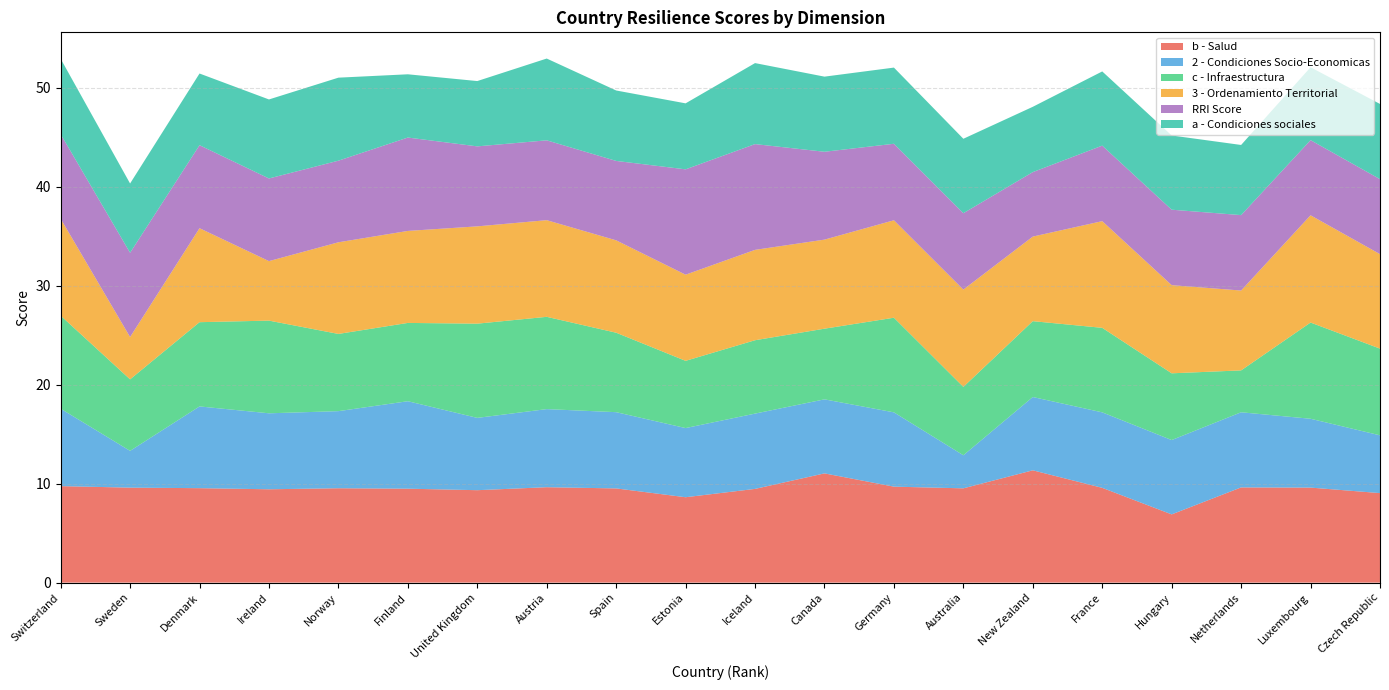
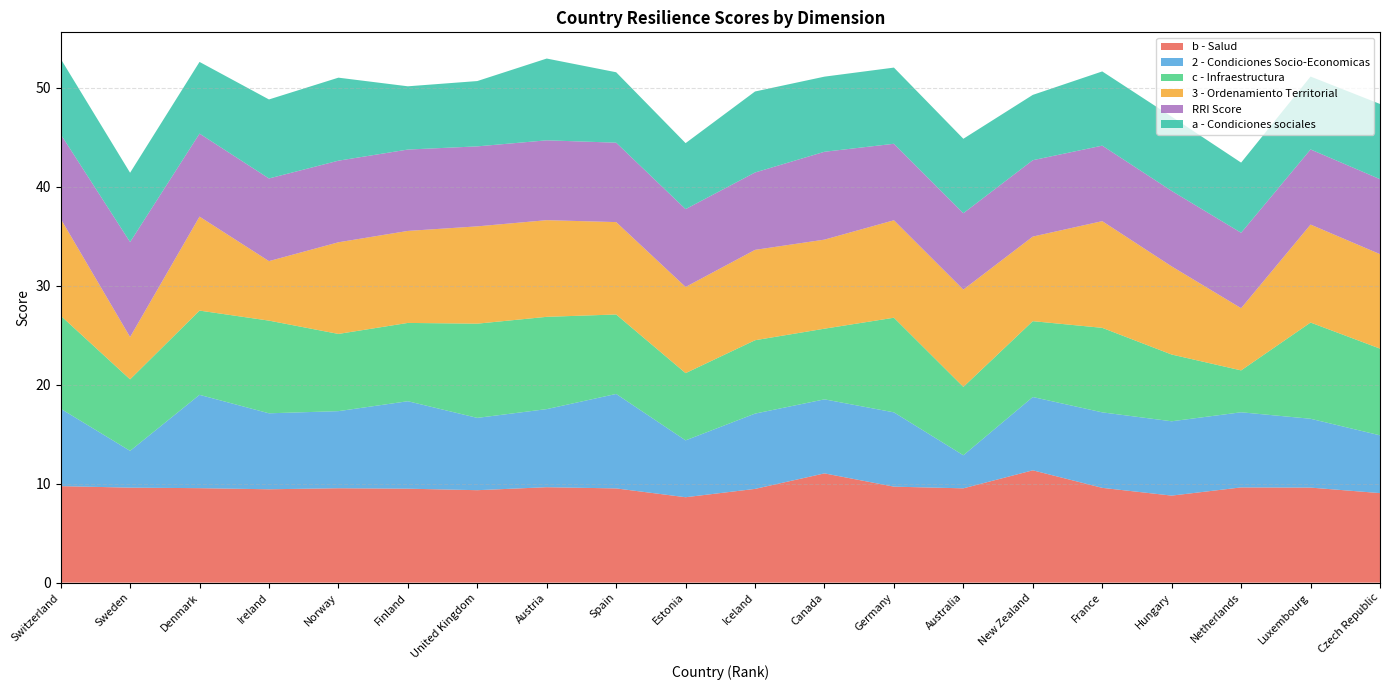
  {
    "b - Salud": {
      "Switzerland": 10,
      "Sweden": 10,
      "Denmark": 10,
      "Ireland": 9,
      "Norway": 10,
      "Finland": 9,
      "United Kingdom": 9,
      "Austria": 10,
      "Spain": 10,
      "Estonia": 9,
      "Iceland": 9,
      "Canada": 11,
      "Germany": 10,
      "Australia": 10,
      "New Zealand": 11,
      "France": 10,
-     "Hungary": 7,
+     "Hungary": 9,
      "Netherlands": 10,
      "Luxembourg": 10,
      "Czech Republic": 9
    },
    "2 - Condiciones Socio-Economicas": {
      "Switzerland": 8,
      "Sweden": 4,
-     "Denmark": 8,
+     "Denmark": 9,
      "Ireland": 8,
      "Norway": 8,
      "Finland": 9,
      "United Kingdom": 7,
      "Austria": 8,
-     "Spain": 8,
-     "Estonia": 7,
+     "Spain": 10,
+     "Estonia": 6,
      "Iceland": 8,
      "Canada": 7,
      "Germany": 8,
      "Australia": 3,
      "New Zealand": 7,
      "France": 8,
      "Hungary": 8,
      "Netherlands": 8,
      "Luxembourg": 7,
      "Czech Republic": 6
    },
    "3 - Ordenamiento Territorial": {
      "Switzerland": 10,
      "Sweden": 4,
      "Denmark": 9,
      "Ireland": 6,
      "Norway": 9,
      "Finland": 9,
      "United Kingdom": 10,
      "Austria": 10,
      "Spain": 9,
      "Estonia": 9,
      "Iceland": 9,
      "Canada": 9,
      "Germany": 10,
      "Australia": 10,
      "New Zealand": 9,
      "France": 11,
      "Hungary": 9,
-     "Netherlands": 8,
-     "Luxembourg": 11,
+     "Netherlands": 6,
+     "Luxembourg": 10,
      "Czech Republic": 10
    },
    "RRI Score": {
      "Switzerland": 9,
-     "Sweden": 9,
+     "Sweden": 10,
      "Denmark": 8,
      "Ireland": 8,
      "Norway": 8,
-     "Finland": 9,
+     "Finland": 8,
      "United Kingdom": 8,
      "Austria": 8,
      "Spain": 8,
-     "Estonia": 11,
-     "Iceland": 11,
+     "Estonia": 8,
+     "Iceland": 8,
      "Canada": 9,
      "Germany": 8,
      "Australia": 8,
-     "New Zealand": 7,
+     "New Zealand": 8,
      "France": 8,
      "Hungary": 8,
      "Netherlands": 8,
      "Luxembourg": 8,
      "Czech Republic": 8
    }
  }
